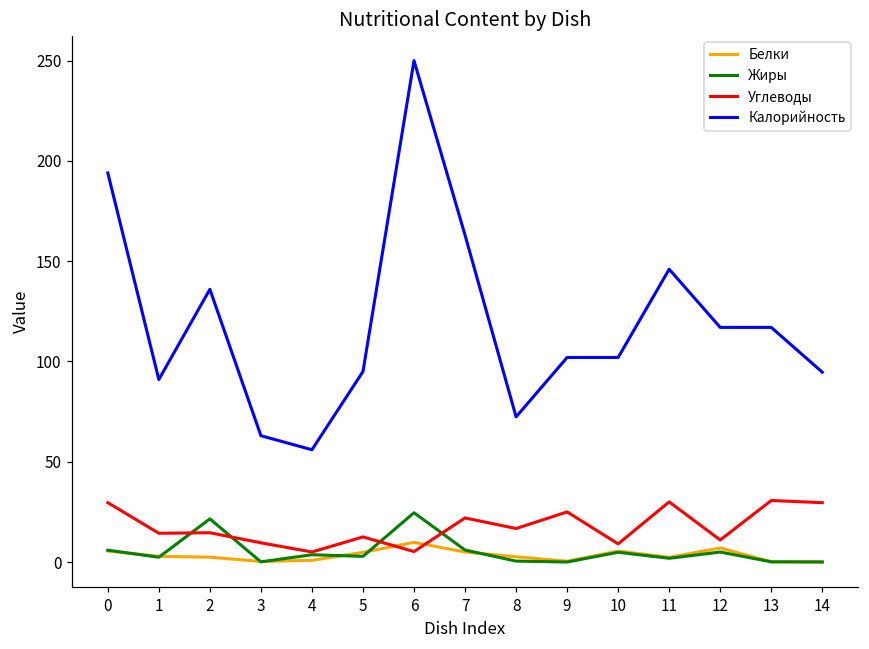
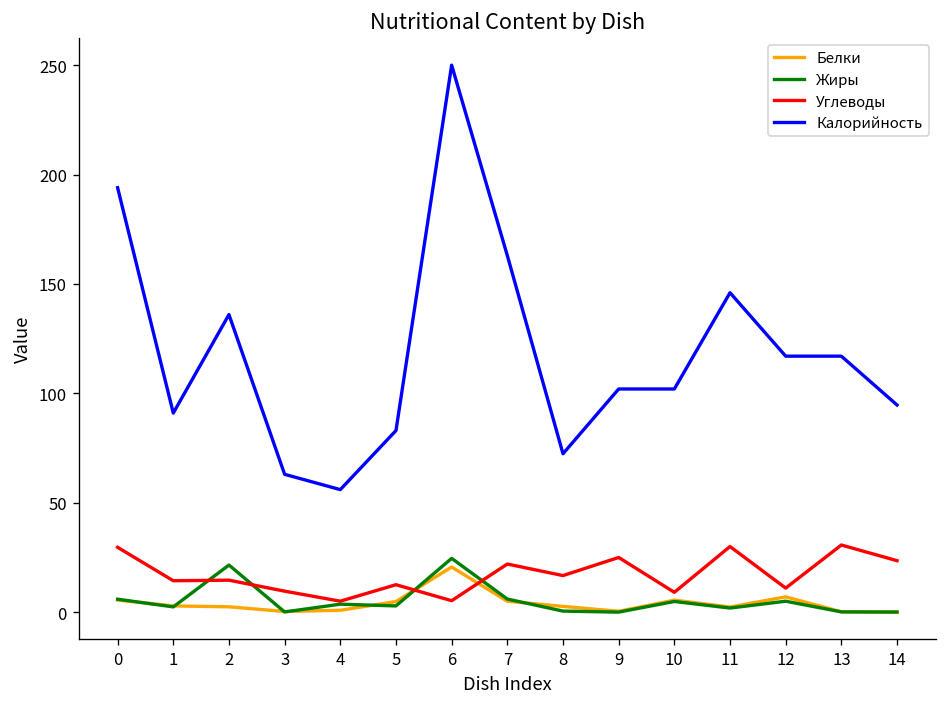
  {
    "Белки": {
      "2": 2,
      "4": 1,
      "5": 5,
-     "6": 10,
+     "6": 21,
      "8": 3,
      "12": 7
    },
    "Жиры": {
      "2": 22,
      "5": 3,
      "6": 25,
      "8": 0,
      "12": 5
    },
    "Углеводы": {
      "0": 30,
      "1": 14,
      "2": 15,
      "3": 10,
      "5": 13,
      "6": 5,
      "7": 22,
      "8": 17,
      "9": 25,
      "10": 9,
      "11": 30,
      "12": 11,
      "13": 31,
-     "14": 30
+     "14": 24
    },
    "Калорийность": {
      "0": 194,
      "1": 91,
      "2": 136,
      "3": 63,
      "4": 56,
-     "5": 95,
+     "5": 83,
      "6": 250,
      "7": 163,
      "8": 72,
      "9": 102,
      "10": 102,
      "11": 146,
      "12": 117,
      "13": 117,
      "14": 95
    }
  }
